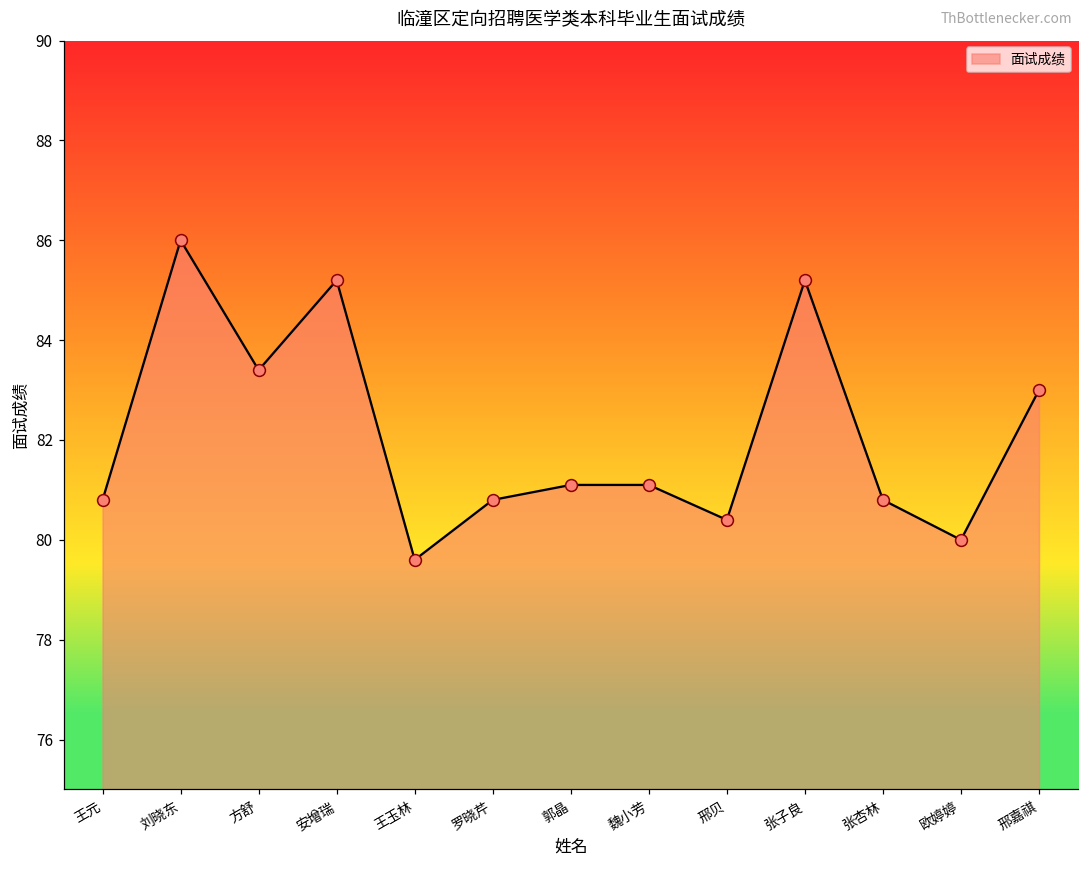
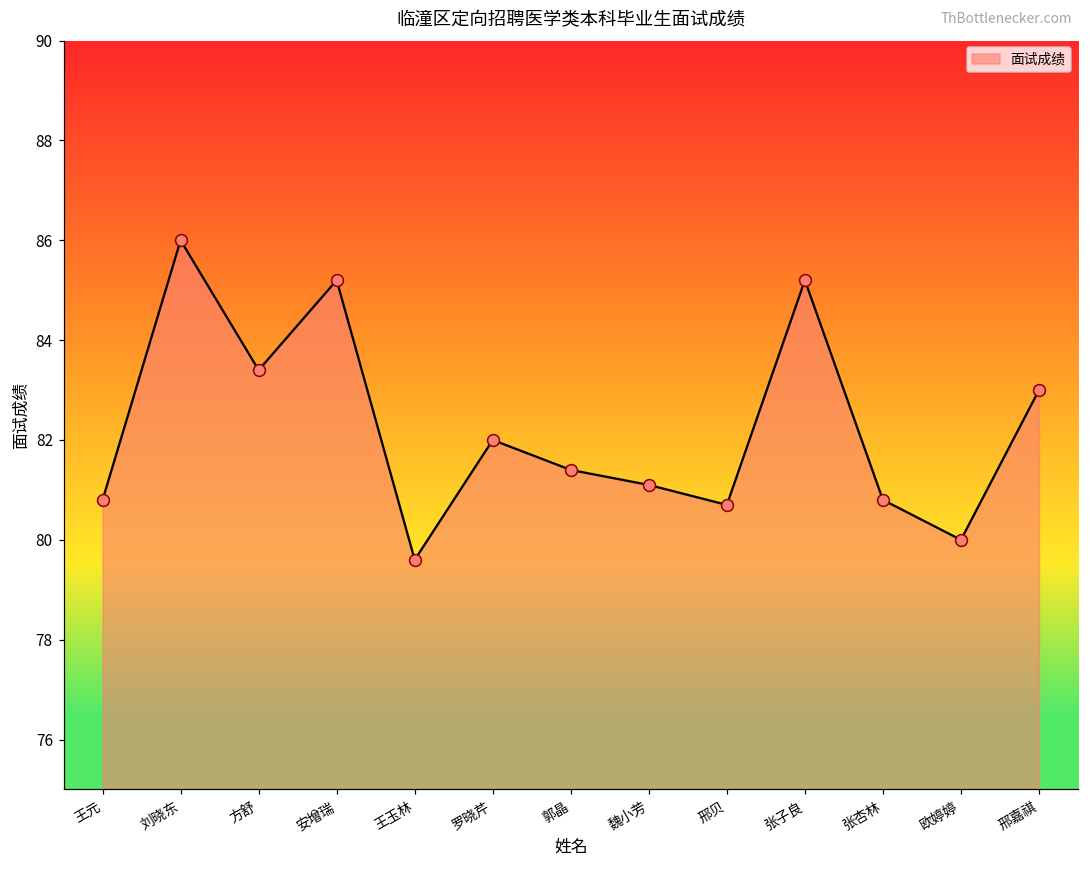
  {
    "王元": 80.8,
    "刘晓东": 86.0,
    "方舒": 83.4,
    "安增瑞": 85.2,
    "王玉林": 79.6,
-   "罗晓芹": 80.8,
-   "郭晶": 81.1,
+   "罗晓芹": 82.0,
+   "郭晶": 81.4,
    "魏小芳": 81.1,
-   "邢贝": 80.4,
+   "邢贝": 80.7,
    "张子良": 85.2,
    "张杏林": 80.8,
    "欧婷婷": 80.0,
    "邢嘉祺": 83.0
  }
